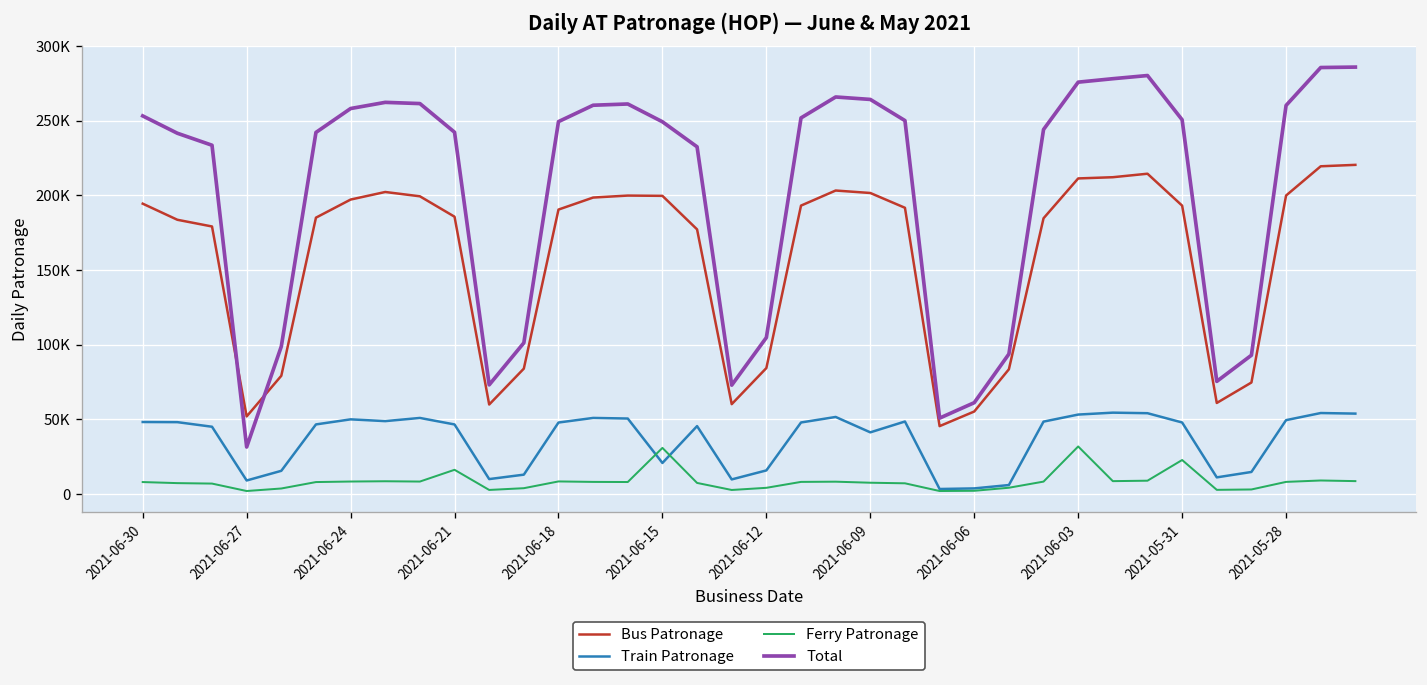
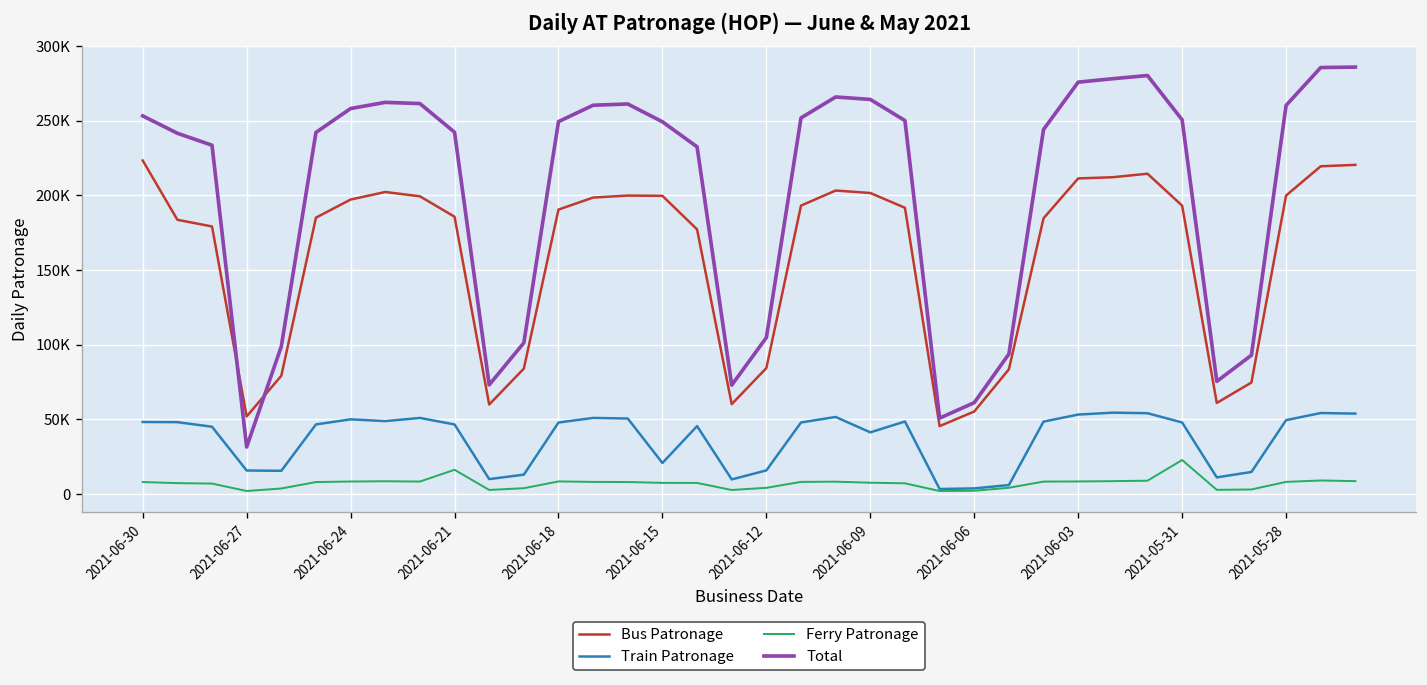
  {
    "Bus Patronage": {
-     "2021-06-30": 194000,
+     "2021-06-30": 223000,
      "2021-06-27": 52000,
      "2021-06-24": 197000,
      "2021-06-21": 186000,
      "2021-06-18": 190000,
      "2021-06-15": 200000,
      "2021-06-12": 84000,
      "2021-06-09": 202000,
      "2021-06-06": 55000,
      "2021-06-03": 211000,
      "2021-05-31": 193000,
      "2021-05-28": 200000
    },
    "Train Patronage": {
      "2021-06-30": 48000,
-     "2021-06-27": 9000,
+     "2021-06-27": 16000,
      "2021-06-24": 50000,
      "2021-06-21": 47000,
      "2021-06-18": 48000,
      "2021-06-15": 21000,
      "2021-06-12": 16000,
      "2021-06-09": 41000,
      "2021-06-03": 53000,
      "2021-05-31": 48000,
      "2021-05-28": 49000
    },
    "Ferry Patronage": {
      "2021-06-30": 8000,
      "2021-06-27": 2000,
      "2021-06-24": 8000,
      "2021-06-21": 16000,
      "2021-06-18": 8000,
-     "2021-06-15": 31000,
+     "2021-06-15": 7000,
      "2021-06-12": 4000,
      "2021-06-09": 8000,
-     "2021-06-03": 32000,
+     "2021-06-03": 8000,
      "2021-05-31": 23000,
      "2021-05-28": 8000
    },
    "Total": {
      "2021-06-30": 253000,
      "2021-06-27": 31000,
      "2021-06-24": 258000,
      "2021-06-21": 242000,
      "2021-06-18": 249000,
      "2021-06-15": 249000,
      "2021-06-12": 105000,
      "2021-06-09": 264000,
      "2021-06-06": 61000,
      "2021-06-03": 276000,
      "2021-05-31": 251000,
      "2021-05-28": 260000
    }
  }
